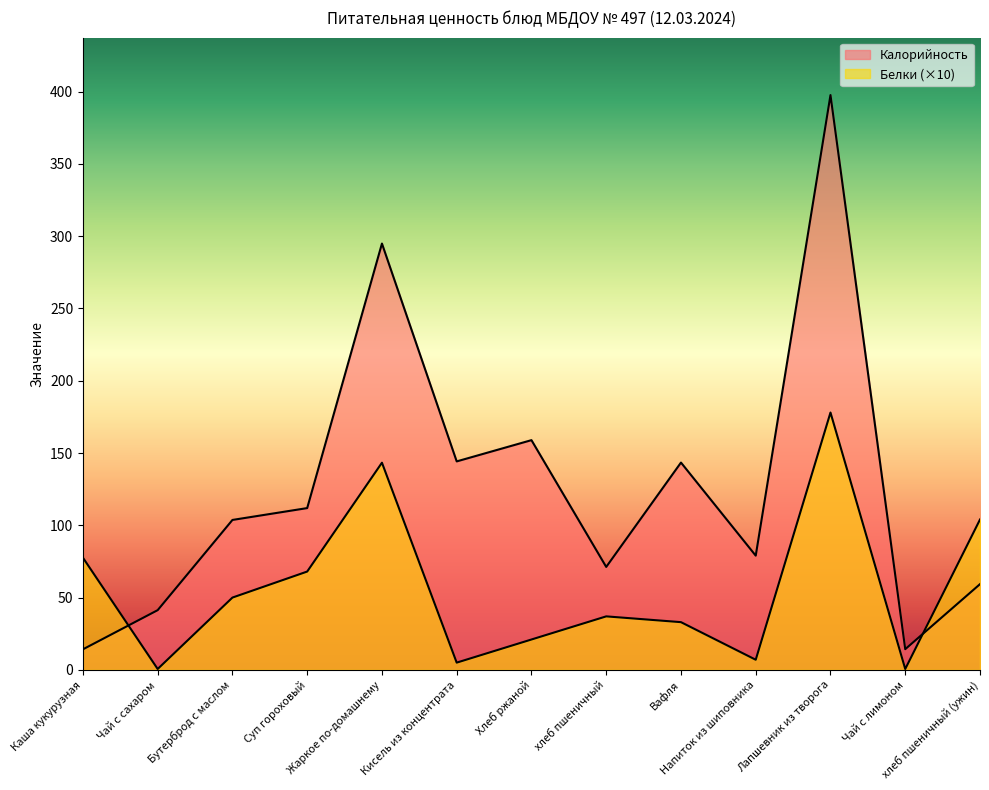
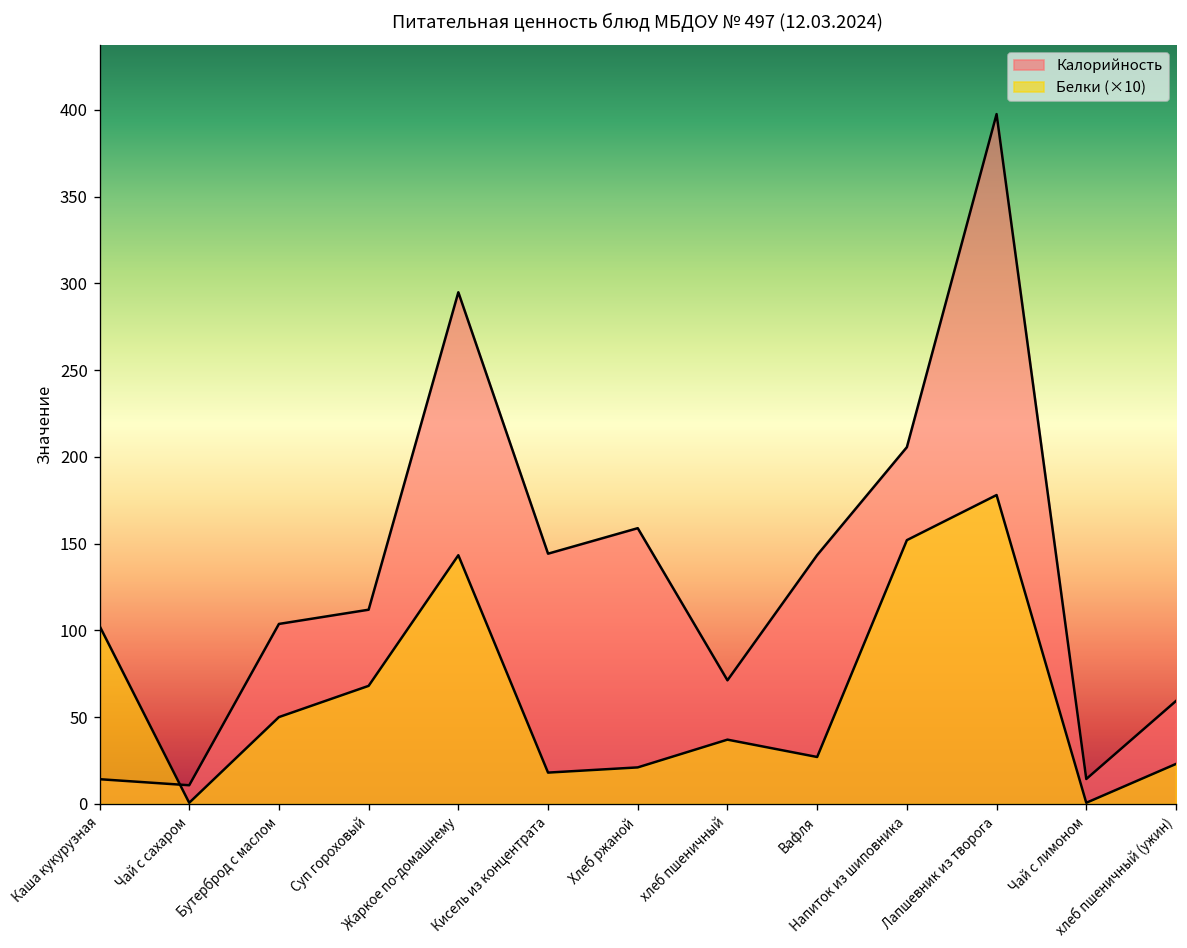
  {
    "Калорийность": {
      "Каша кукурузная": 14,
-     "Чай с сахаром": 41,
+     "Чай с сахаром": 11,
      "Бутерброд с маслом": 104,
      "Суп гороховый": 112,
      "Жаркое по-домашнему": 295,
      "Кисель из концентрата": 144,
      "Хлеб ржаной": 159,
      "хлеб пшеничный": 71,
      "Вафля": 143,
-     "Напиток из шиповника": 79,
+     "Напиток из шиповника": 206,
      "Лапшевник из творога": 398,
      "Чай с лимоном": 14,
      "хлеб пшеничный (ужин)": 59
    },
    "Белки (×10)": {
-     "Каша кукурузная": 78,
+     "Каша кукурузная": 103,
      "Чай с сахаром": 1,
      "Бутерброд с маслом": 50,
      "Суп гороховый": 68,
      "Жаркое по-домашнему": 143,
-     "Кисель из концентрата": 5,
+     "Кисель из концентрата": 18,
      "Хлеб ржаной": 21,
      "хлеб пшеничный": 37,
-     "Вафля": 33,
-     "Напиток из шиповника": 7,
+     "Вафля": 27,
+     "Напиток из шиповника": 152,
      "Лапшевник из творога": 178,
      "Чай с лимоном": 1,
-     "хлеб пшеничный (ужин)": 104
+     "хлеб пшеничный (ужин)": 23
    }
  }
